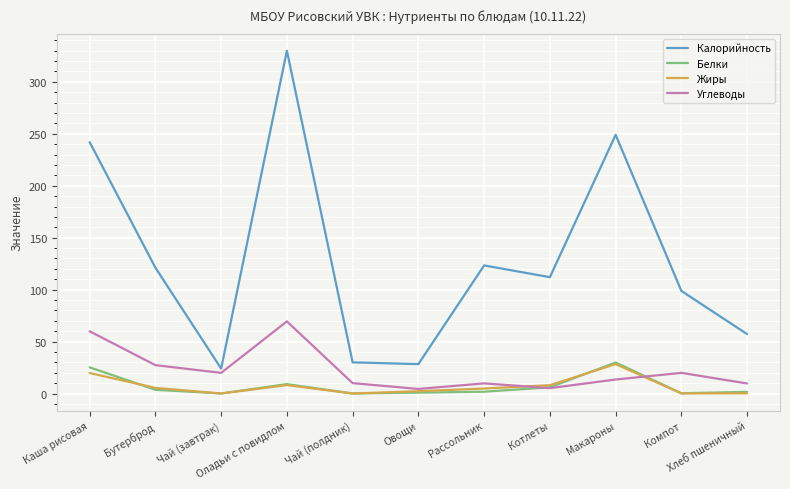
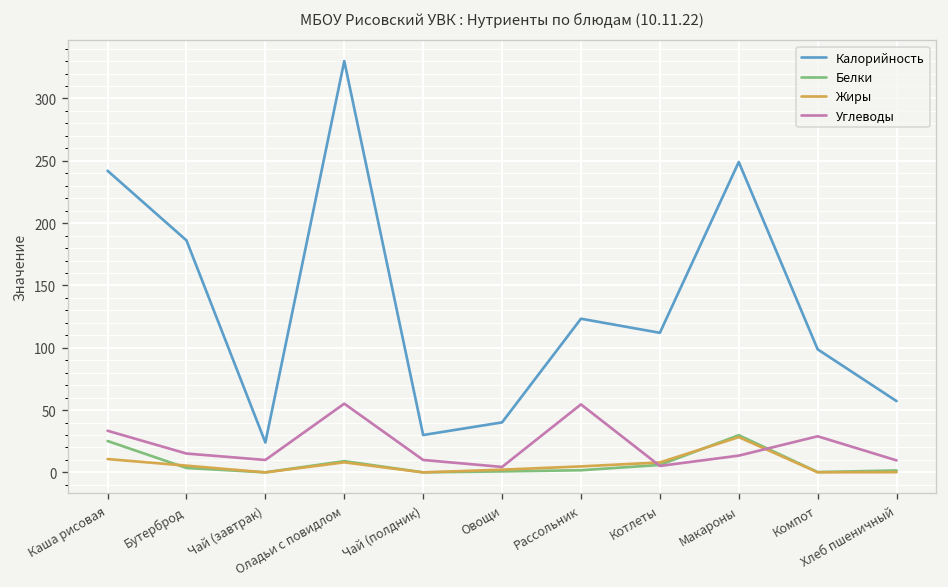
  {
    "Калорийность": {
      "Каша рисовая": 242,
-     "Бутерброд": 121,
+     "Бутерброд": 186,
      "Чай (завтрак)": 24,
      "Оладьи с повидлом": 330,
      "Чай (полдник)": 30,
-     "Овощи": 28,
+     "Овощи": 40,
      "Рассольник": 123,
      "Котлеты": 112,
      "Макароны": 249,
      "Компот": 99,
      "Хлеб пшеничный": 57
    },
    "Белки": {
      "Каша рисовая": 25,
      "Рассольник": 2
    },
    "Жиры": {
-     "Каша рисовая": 20,
+     "Каша рисовая": 11,
      "Рассольник": 5
    },
    "Углеводы": {
-     "Каша рисовая": 60,
-     "Бутерброд": 27,
-     "Чай (завтрак)": 20,
-     "Оладьи с повидлом": 69,
+     "Каша рисовая": 33,
+     "Бутерброд": 15,
+     "Чай (завтрак)": 10,
+     "Оладьи с повидлом": 55,
      "Чай (полдник)": 10,
-     "Рассольник": 10,
+     "Рассольник": 55,
      "Макароны": 13,
-     "Компот": 20,
+     "Компот": 29,
      "Хлеб пшеничный": 10
    }
  }
